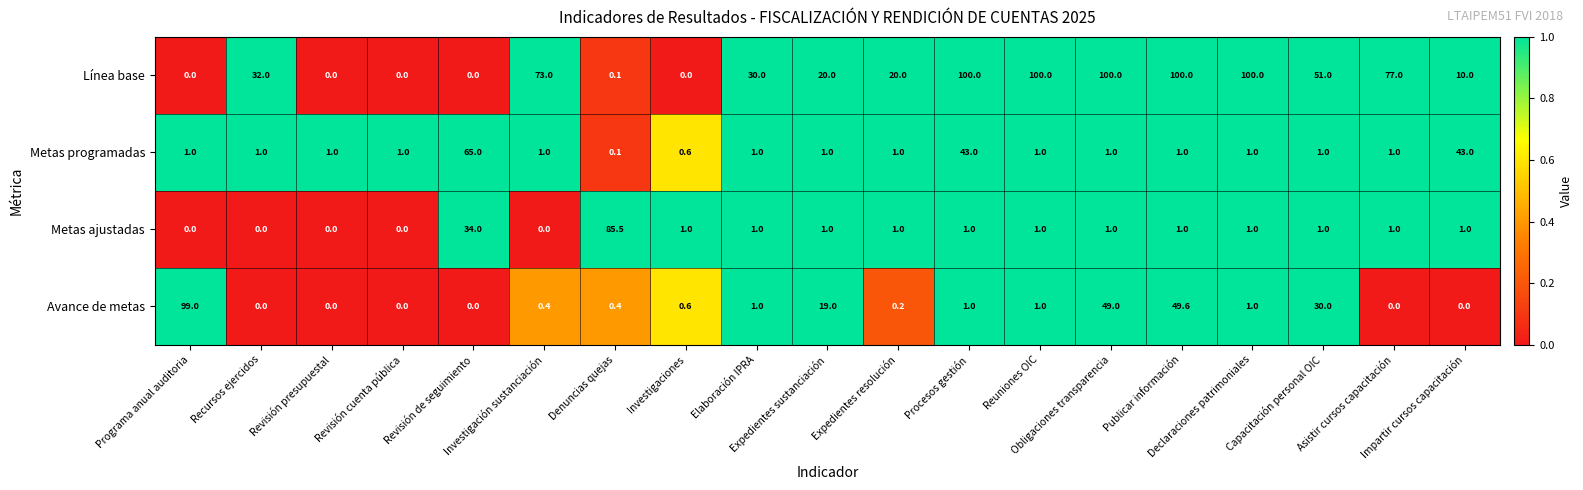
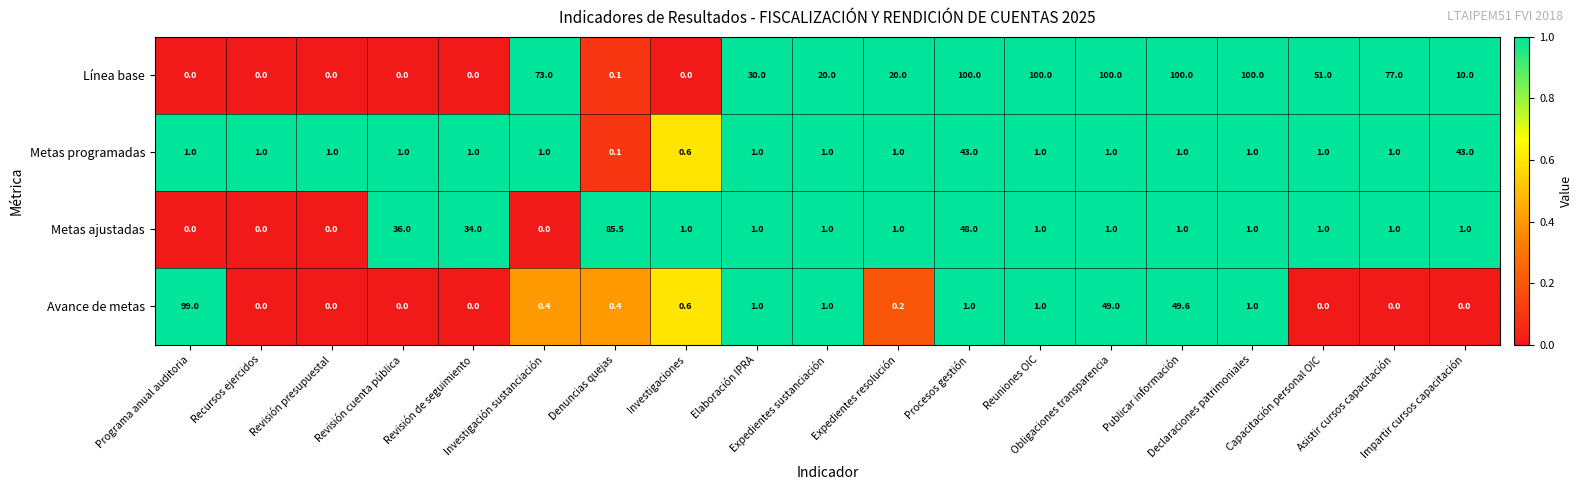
  {
    "Línea base": {
      "Programa anual auditoria": 0.0,
-     "Recursos ejercidos": 32.0,
+     "Recursos ejercidos": 0.0,
      "Revisión presupuestal": 0.0,
      "Revisión cuenta pública": 0.0,
      "Revisión de seguimiento": 0.0,
      "Investigación sustanciación": 73.0,
      "Denuncias quejas": 0.1,
      "Investigaciones": 0.0,
      "Elaboración IPRA": 30.0,
      "Expedientes sustanciación": 20.0,
      "Expedientes resolución": 20.0,
      "Procesos gestión": 100.0,
      "Reuniones OIC": 100.0,
      "Obligaciones transparencia": 100.0,
      "Publicar información": 100.0,
      "Declaraciones patrimoniales": 100.0,
      "Capacitación personal OIC": 51.0,
      "Asistir cursos capacitación": 77.0,
      "Impartir cursos capacitación": 10.0
    },
    "Metas programadas": {
      "Programa anual auditoria": 1.0,
      "Recursos ejercidos": 1.0,
      "Revisión presupuestal": 1.0,
      "Revisión cuenta pública": 1.0,
-     "Revisión de seguimiento": 65.0,
+     "Revisión de seguimiento": 1.0,
      "Investigación sustanciación": 1.0,
      "Denuncias quejas": 0.1,
      "Investigaciones": 0.6,
      "Elaboración IPRA": 1.0,
      "Expedientes sustanciación": 1.0,
      "Expedientes resolución": 1.0,
      "Procesos gestión": 43.0,
      "Reuniones OIC": 1.0,
      "Obligaciones transparencia": 1.0,
      "Publicar información": 1.0,
      "Declaraciones patrimoniales": 1.0,
      "Capacitación personal OIC": 1.0,
      "Asistir cursos capacitación": 1.0,
      "Impartir cursos capacitación": 43.0
    },
    "Metas ajustadas": {
      "Programa anual auditoria": 0.0,
      "Recursos ejercidos": 0.0,
      "Revisión presupuestal": 0.0,
-     "Revisión cuenta pública": 0.0,
+     "Revisión cuenta pública": 36.0,
      "Revisión de seguimiento": 34.0,
      "Investigación sustanciación": 0.0,
      "Denuncias quejas": 85.5,
      "Investigaciones": 1.0,
      "Elaboración IPRA": 1.0,
      "Expedientes sustanciación": 1.0,
      "Expedientes resolución": 1.0,
-     "Procesos gestión": 1.0,
+     "Procesos gestión": 48.0,
      "Reuniones OIC": 1.0,
      "Obligaciones transparencia": 1.0,
      "Publicar información": 1.0,
      "Declaraciones patrimoniales": 1.0,
      "Capacitación personal OIC": 1.0,
      "Asistir cursos capacitación": 1.0,
      "Impartir cursos capacitación": 1.0
    },
    "Avance de metas": {
      "Programa anual auditoria": 99.0,
      "Recursos ejercidos": 0.0,
      "Revisión presupuestal": 0.0,
      "Revisión cuenta pública": 0.0,
      "Revisión de seguimiento": 0.0,
      "Investigación sustanciación": 0.4,
      "Denuncias quejas": 0.4,
      "Investigaciones": 0.6,
      "Elaboración IPRA": 1.0,
-     "Expedientes sustanciación": 19.0,
+     "Expedientes sustanciación": 1.0,
      "Expedientes resolución": 0.2,
      "Procesos gestión": 1.0,
      "Reuniones OIC": 1.0,
      "Obligaciones transparencia": 49.0,
      "Publicar información": 49.6,
      "Declaraciones patrimoniales": 1.0,
-     "Capacitación personal OIC": 30.0,
+     "Capacitación personal OIC": 0.0,
      "Asistir cursos capacitación": 0.0,
      "Impartir cursos capacitación": 0.0
    }
  }
